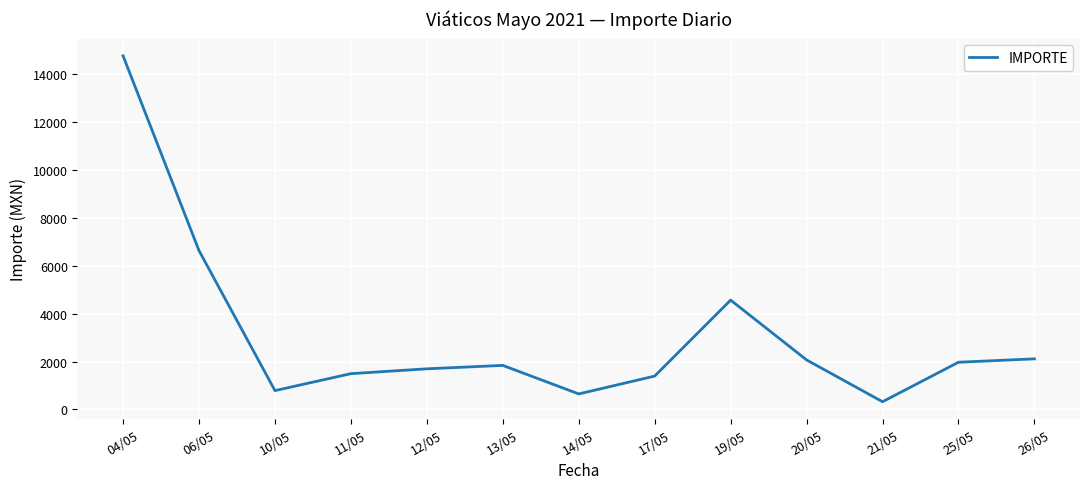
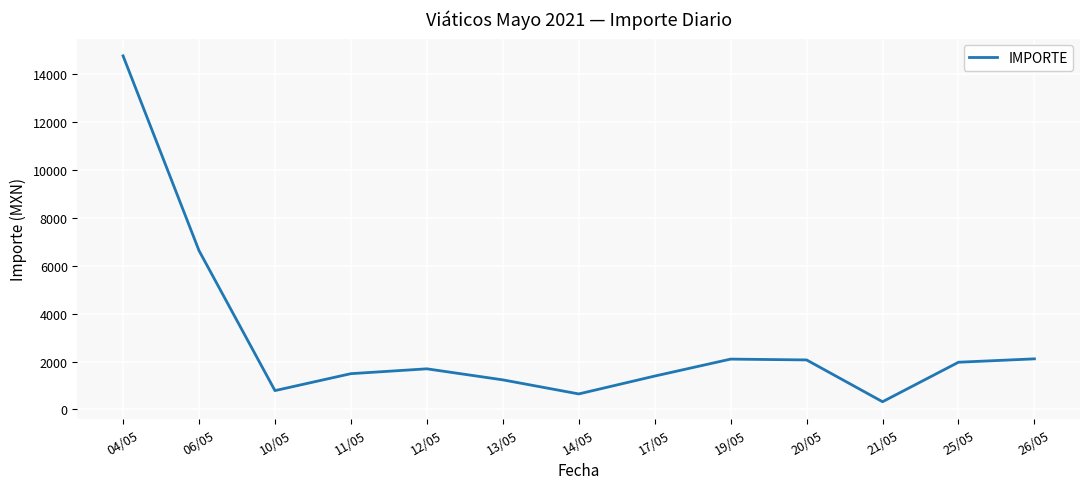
  {
    "04/05": 14800,
    "06/05": 6600,
    "10/05": 800,
    "11/05": 1500,
    "12/05": 1700,
-   "13/05": 1800,
+   "13/05": 1200,
    "14/05": 700,
    "17/05": 1400,
-   "19/05": 4600,
+   "19/05": 2100,
    "20/05": 2100,
    "21/05": 300,
    "25/05": 2000,
    "26/05": 2100
  }
